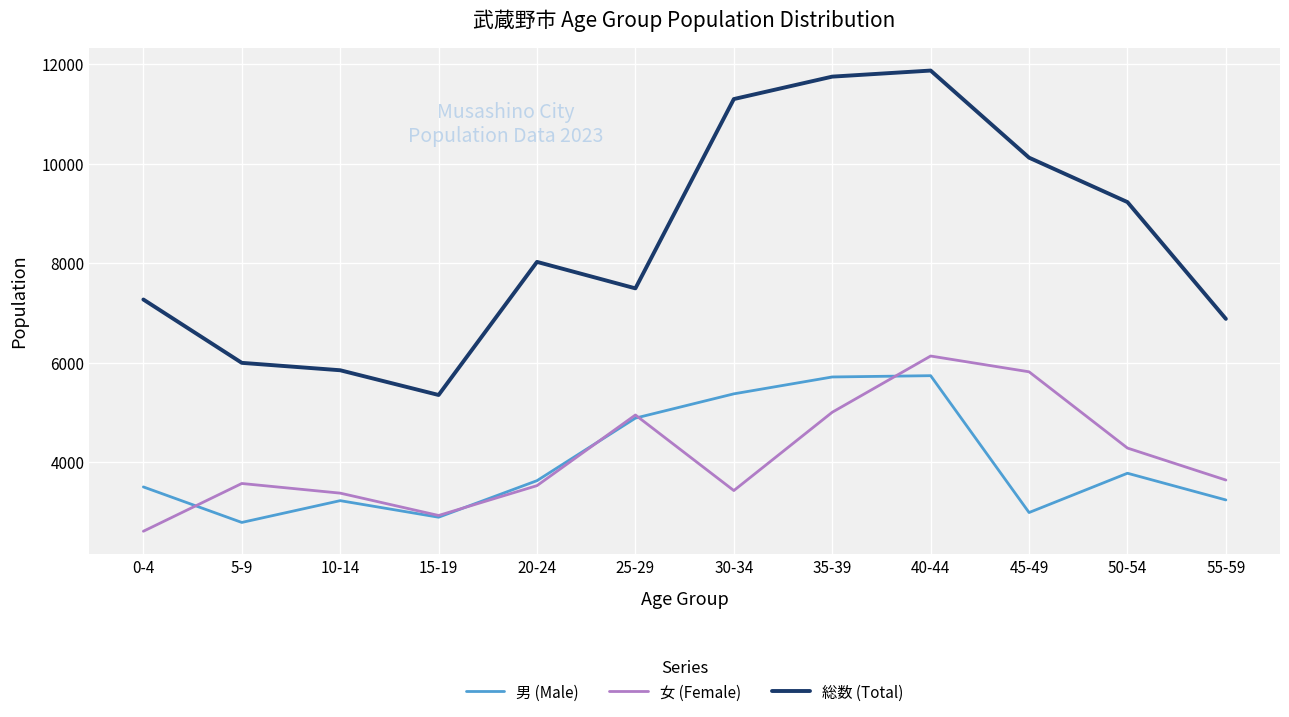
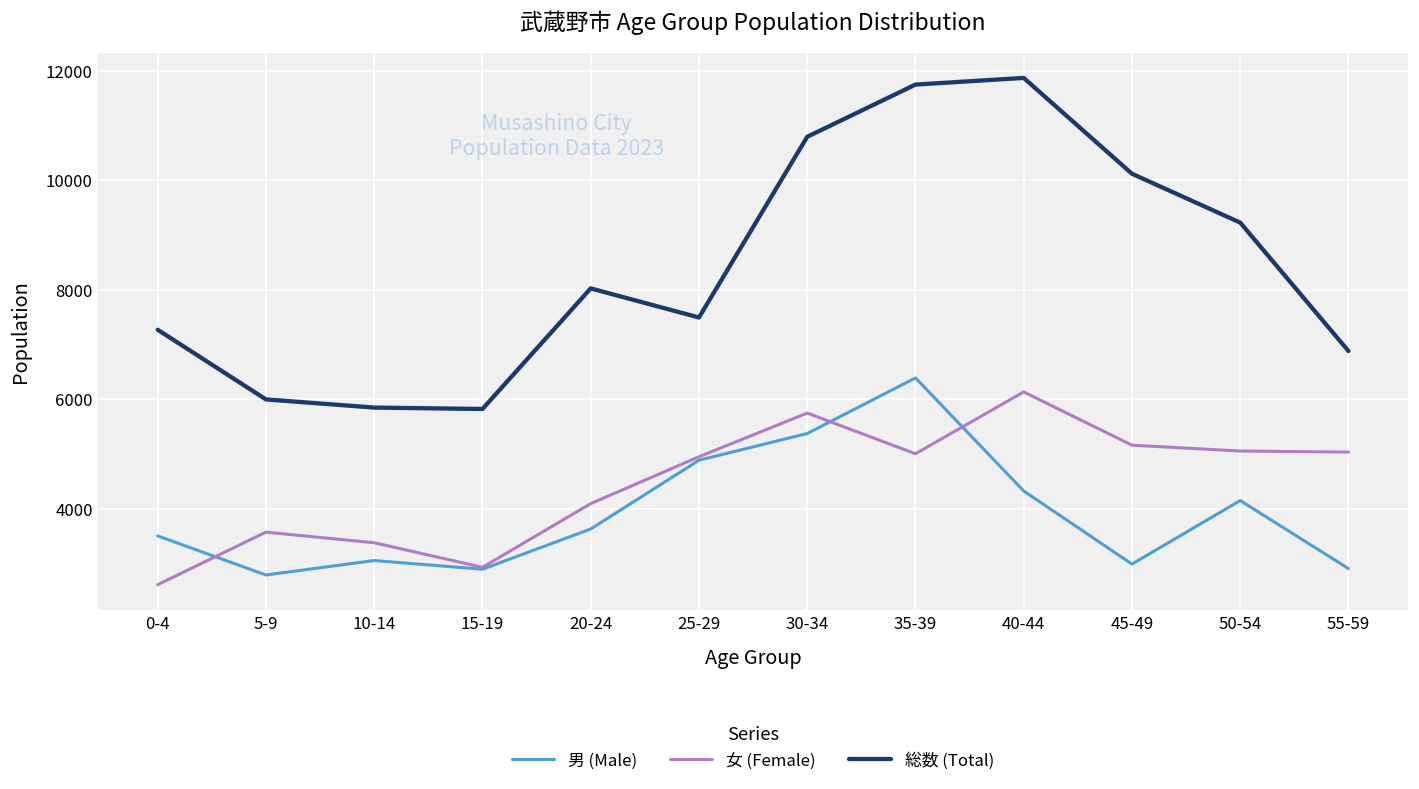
  {
    "男 (Male)": {
      "0-4": 3500,
      "5-9": 2800,
-     "10-14": 3200,
+     "10-14": 3100,
      "20-24": 3600,
      "25-29": 4900,
      "30-34": 5400,
-     "35-39": 5700,
-     "40-44": 5700,
+     "35-39": 6400,
+     "40-44": 4300,
      "45-49": 3000,
-     "50-54": 3800,
-     "55-59": 3200
+     "50-54": 4100,
+     "55-59": 2900
    },
    "女 (Female)": {
      "0-4": 2600,
      "5-9": 3600,
      "10-14": 3400,
-     "20-24": 3500,
+     "20-24": 4100,
      "25-29": 4900,
-     "30-34": 3400,
+     "30-34": 5700,
      "35-39": 5000,
      "40-44": 6100,
-     "45-49": 5800,
-     "50-54": 4300,
-     "55-59": 3600
+     "45-49": 5200,
+     "50-54": 5100,
+     "55-59": 5000
    },
    "総数 (Total)": {
      "0-4": 7300,
      "5-9": 6000,
      "10-14": 5800,
-     "15-19": 5400,
+     "15-19": 5800,
      "20-24": 8000,
      "25-29": 7500,
-     "30-34": 11300,
+     "30-34": 10800,
      "35-39": 11700,
      "40-44": 11900,
      "45-49": 10100,
      "50-54": 9200,
      "55-59": 6900
    }
  }
